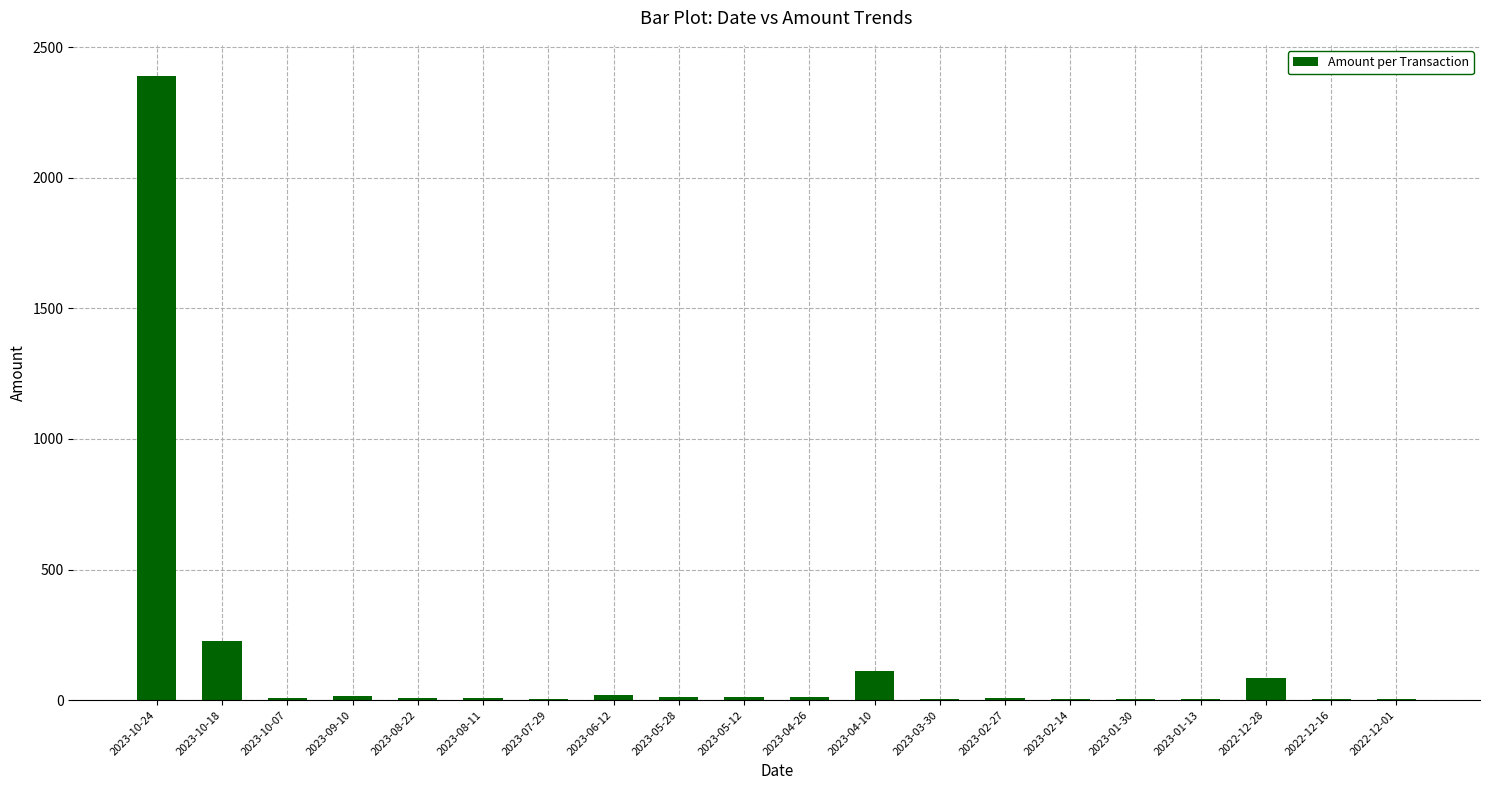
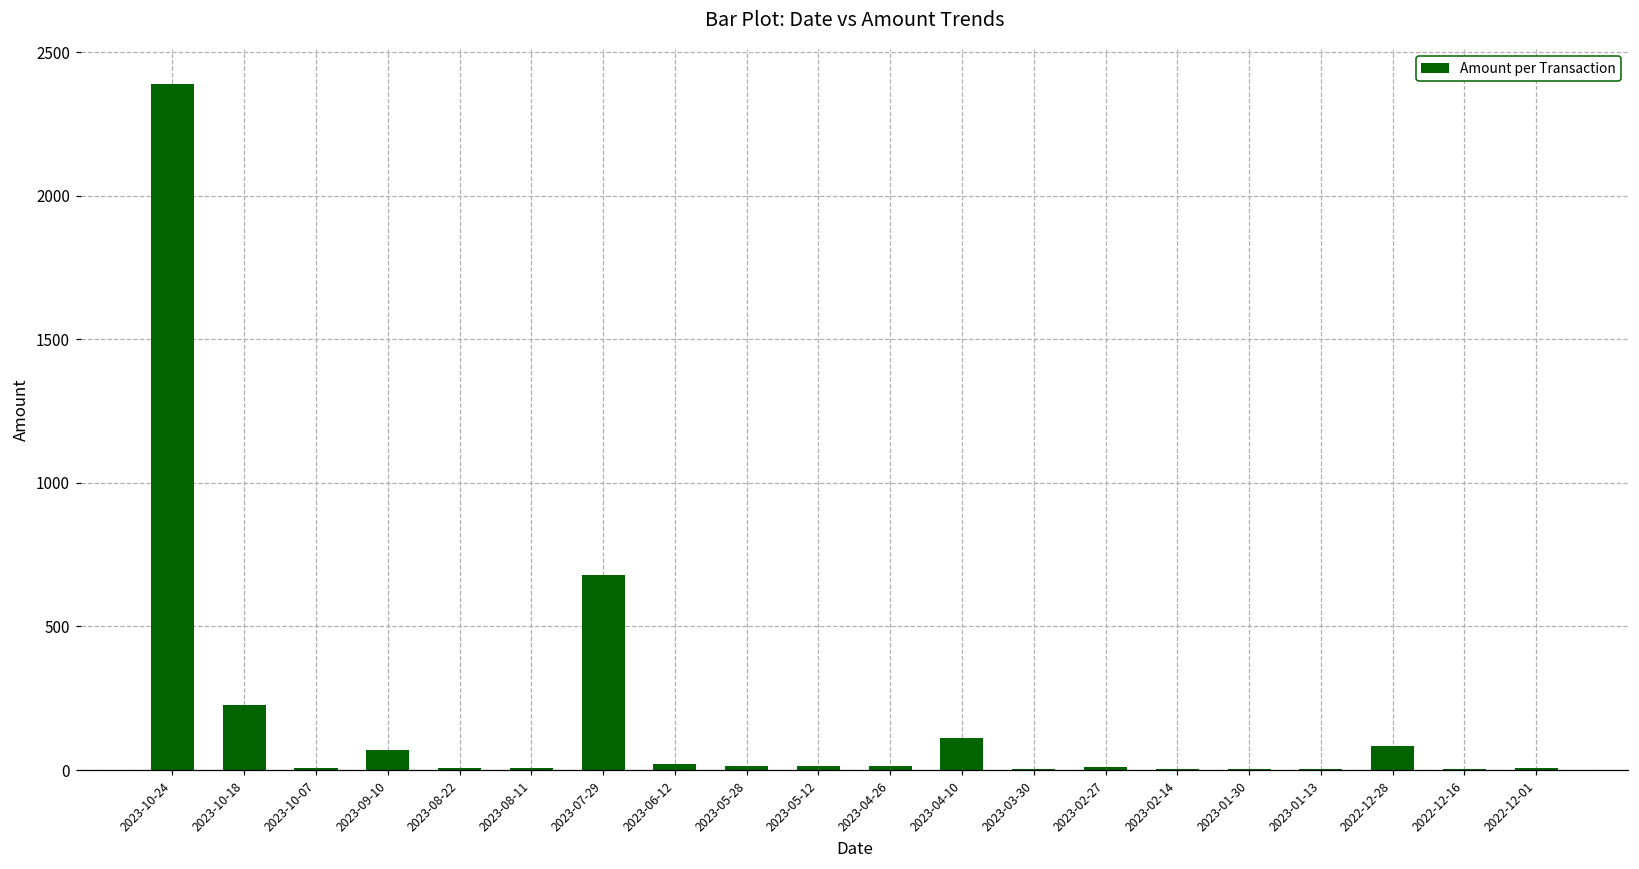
  {
    "2023-10-24": 2390,
    "2023-10-18": 230,
-   "2023-09-10": 10,
-   "2023-07-29": 0,
+   "2023-09-10": 70,
+   "2023-07-29": 680,
    "2023-06-12": 20,
    "2023-05-28": 10,
    "2023-05-12": 10,
    "2023-04-26": 10,
    "2023-04-10": 110,
    "2023-02-27": 10,
    "2022-12-28": 80
  }
